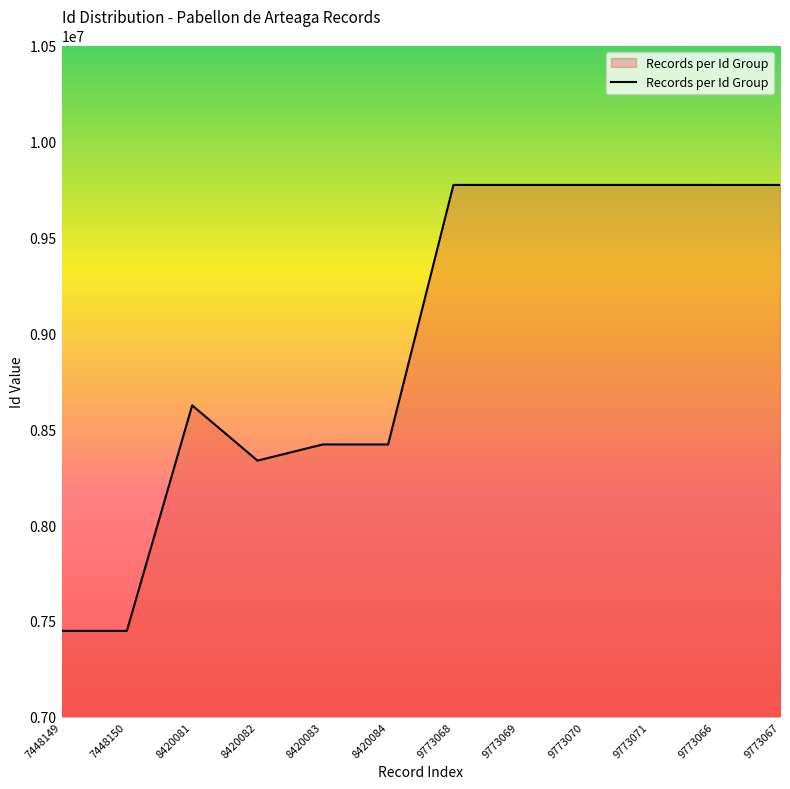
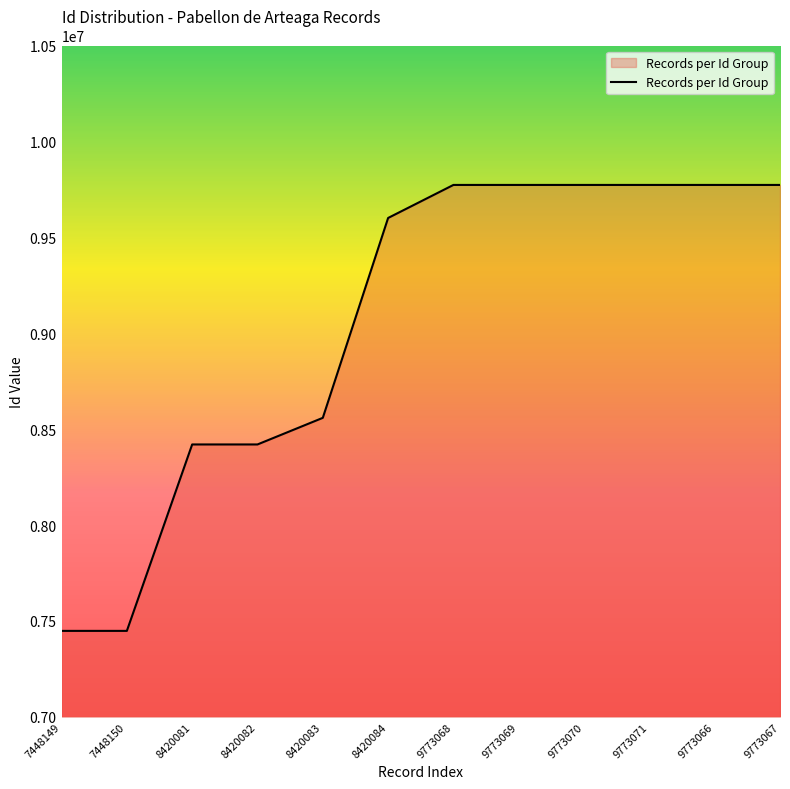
  {
    "7448149": 7450000,
    "7448150": 7450000,
-   "8420081": 8620000,
-   "8420082": 8340000,
-   "8420083": 8420000,
-   "8420084": 8420000,
+   "8420081": 8420000,
+   "8420082": 8420000,
+   "8420083": 8560000,
+   "8420084": 9600000,
    "9773068": 9770000,
    "9773069": 9770000,
    "9773070": 9770000,
    "9773071": 9770000,
    "9773066": 9770000,
    "9773067": 9770000
  }
